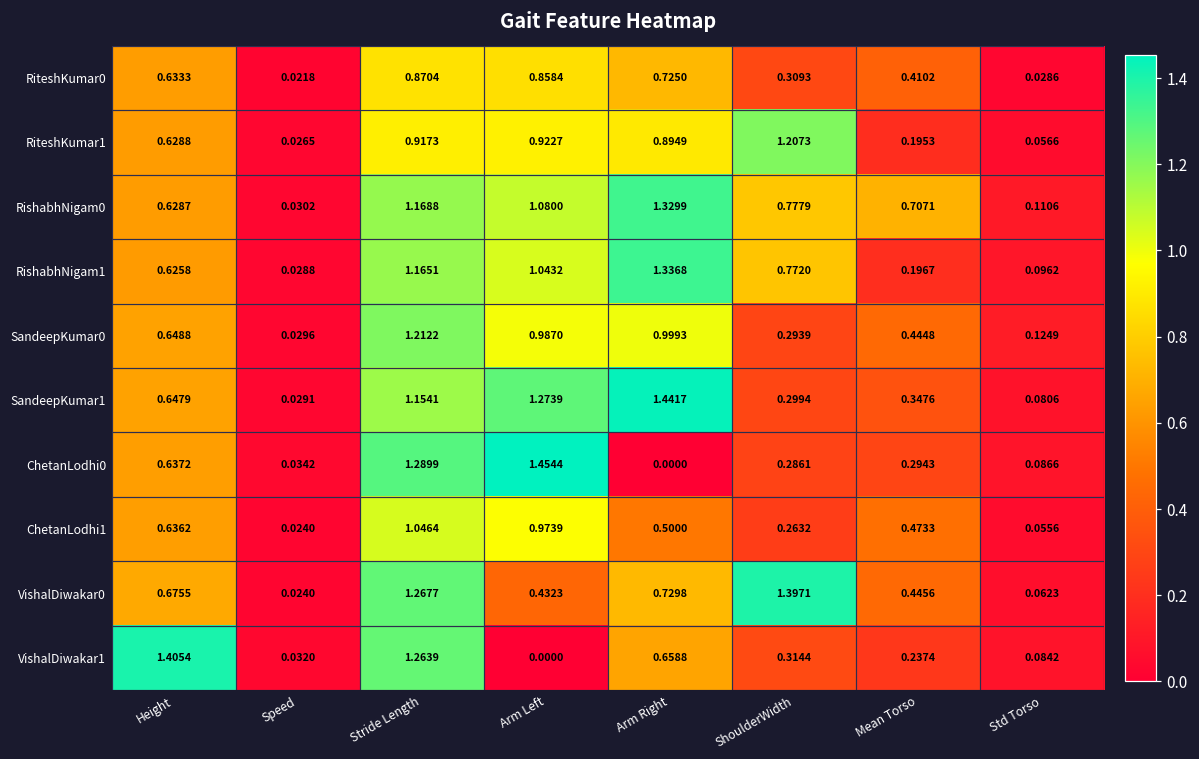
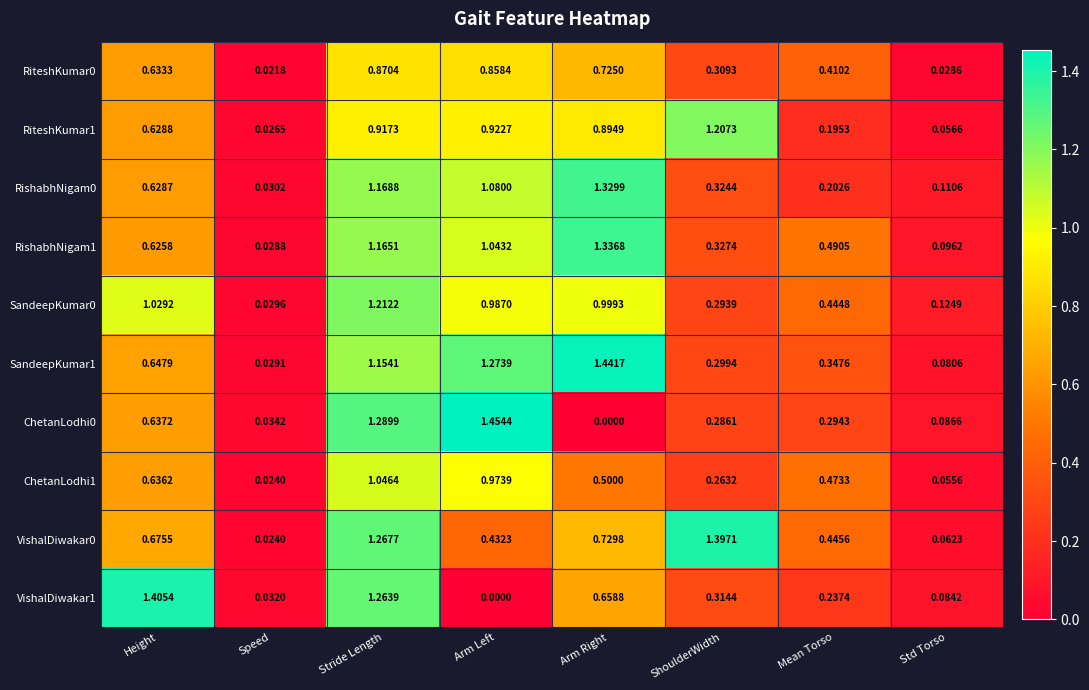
  {
    "RiteshKumar0": {
      "Height": 0.6333,
      "Speed": 0.0218,
      "Stride Length": 0.8704,
      "Arm Left": 0.8584,
      "Arm Right": 0.7250,
      "ShoulderWidth": 0.3093,
      "Mean Torso": 0.4102,
      "Std Torso": 0.0286
    },
    "RiteshKumar1": {
      "Height": 0.6288,
      "Speed": 0.0265,
      "Stride Length": 0.9173,
      "Arm Left": 0.9227,
      "Arm Right": 0.8949,
      "ShoulderWidth": 1.2073,
      "Mean Torso": 0.1953,
      "Std Torso": 0.0566
    },
    "RishabhNigam0": {
      "Height": 0.6287,
      "Speed": 0.0302,
      "Stride Length": 1.1688,
      "Arm Left": 1.0800,
      "Arm Right": 1.3299,
-     "ShoulderWidth": 0.7779,
-     "Mean Torso": 0.7071,
+     "ShoulderWidth": 0.3244,
+     "Mean Torso": 0.2026,
      "Std Torso": 0.1106
    },
    "RishabhNigam1": {
      "Height": 0.6258,
      "Speed": 0.0288,
      "Stride Length": 1.1651,
      "Arm Left": 1.0432,
      "Arm Right": 1.3368,
-     "ShoulderWidth": 0.7720,
-     "Mean Torso": 0.1967,
+     "ShoulderWidth": 0.3274,
+     "Mean Torso": 0.4905,
      "Std Torso": 0.0962
    },
    "SandeepKumar0": {
-     "Height": 0.6488,
+     "Height": 1.0292,
      "Speed": 0.0296,
      "Stride Length": 1.2122,
      "Arm Left": 0.9870,
      "Arm Right": 0.9993,
      "ShoulderWidth": 0.2939,
      "Mean Torso": 0.4448,
      "Std Torso": 0.1249
    },
    "SandeepKumar1": {
      "Height": 0.6479,
      "Speed": 0.0291,
      "Stride Length": 1.1541,
      "Arm Left": 1.2739,
      "Arm Right": 1.4417,
      "ShoulderWidth": 0.2994,
      "Mean Torso": 0.3476,
      "Std Torso": 0.0806
    },
    "ChetanLodhi0": {
      "Height": 0.6372,
      "Speed": 0.0342,
      "Stride Length": 1.2899,
      "Arm Left": 1.4544,
      "Arm Right": 0.0000,
      "ShoulderWidth": 0.2861,
      "Mean Torso": 0.2943,
      "Std Torso": 0.0866
    },
    "ChetanLodhi1": {
      "Height": 0.6362,
      "Speed": 0.0240,
      "Stride Length": 1.0464,
      "Arm Left": 0.9739,
      "Arm Right": 0.5000,
      "ShoulderWidth": 0.2632,
      "Mean Torso": 0.4733,
      "Std Torso": 0.0556
    },
    "VishalDiwakar0": {
      "Height": 0.6755,
      "Speed": 0.0240,
      "Stride Length": 1.2677,
      "Arm Left": 0.4323,
      "Arm Right": 0.7298,
      "ShoulderWidth": 1.3971,
      "Mean Torso": 0.4456,
      "Std Torso": 0.0623
    },
    "VishalDiwakar1": {
      "Height": 1.4054,
      "Speed": 0.0320,
      "Stride Length": 1.2639,
      "Arm Left": 0.0000,
      "Arm Right": 0.6588,
      "ShoulderWidth": 0.3144,
      "Mean Torso": 0.2374,
      "Std Torso": 0.0842
    }
  }
